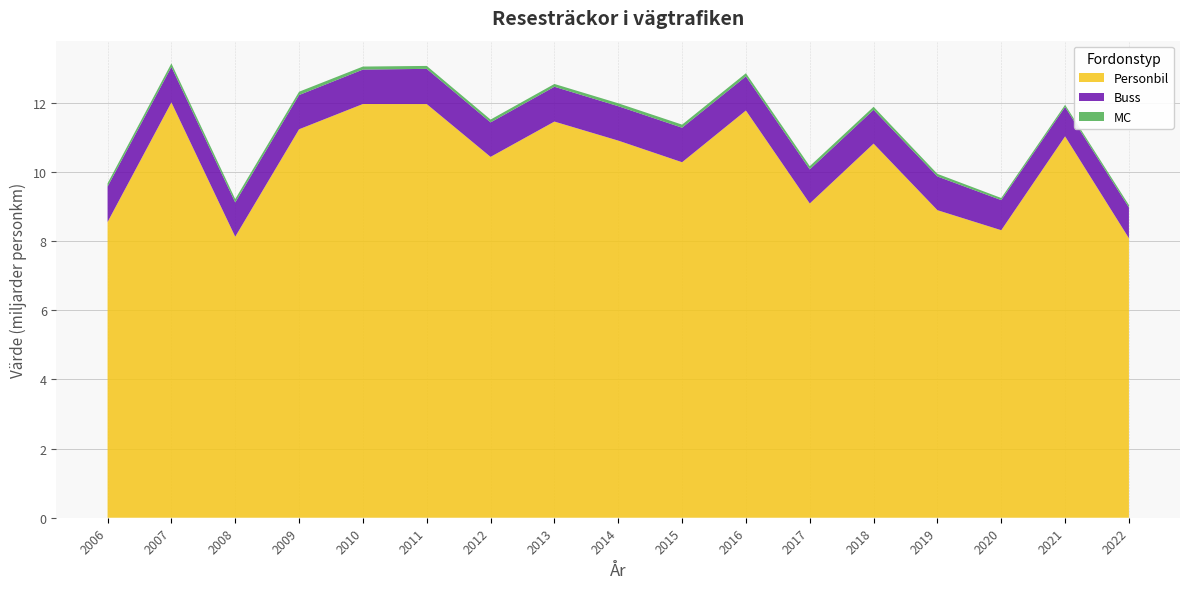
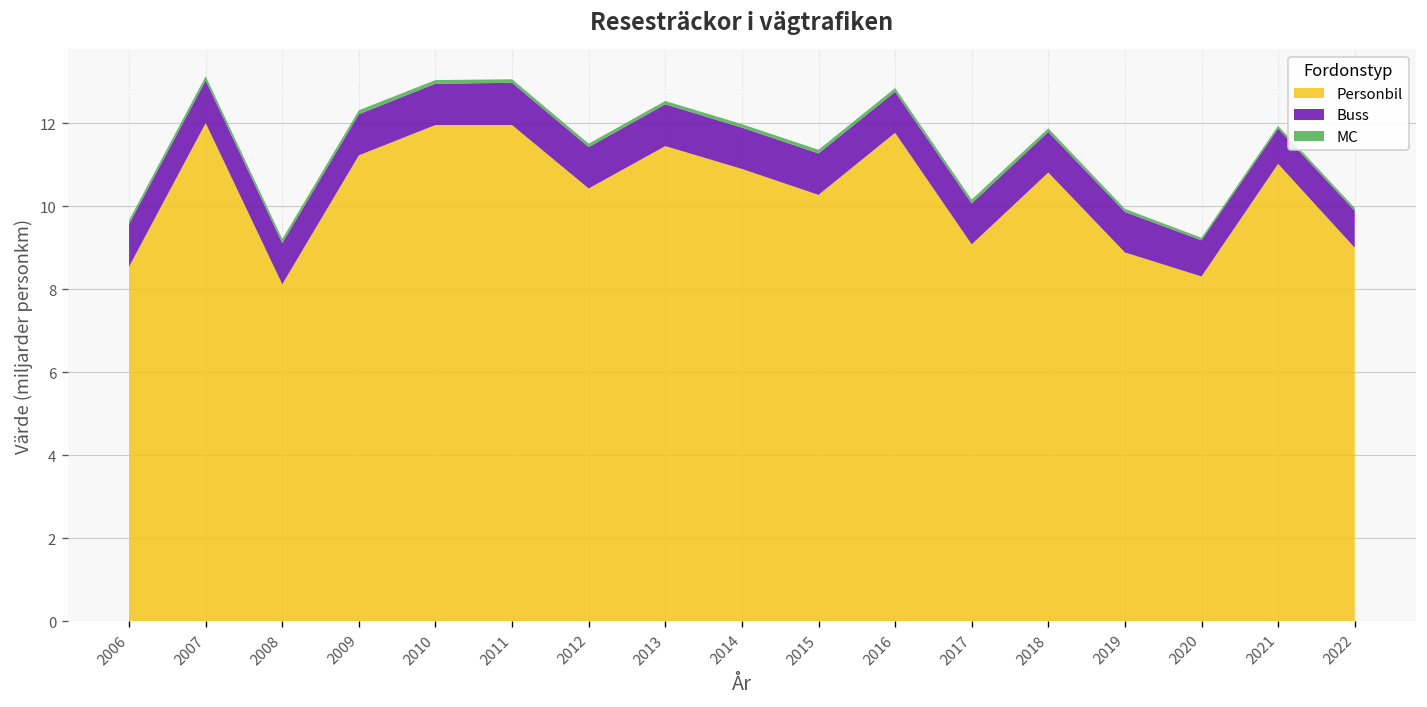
  {
    "Personbil": {
      "2006": 8.5,
      "2007": 12.0,
      "2008": 8.1,
      "2009": 11.2,
      "2010": 12.0,
      "2011": 12.0,
      "2012": 10.4,
      "2013": 11.5,
      "2014": 10.9,
      "2015": 10.3,
      "2016": 11.8,
      "2017": 9.1,
      "2018": 10.8,
      "2019": 8.9,
      "2020": 8.3,
      "2021": 11.0,
-     "2022": 8.1
+     "2022": 9.0
    },
    "Buss": {
      "2006": 1.0,
      "2007": 1.0,
      "2008": 1.0,
      "2009": 1.0,
      "2010": 1.0,
      "2011": 1.0,
      "2012": 1.0,
      "2013": 1.0,
      "2014": 1.0,
      "2015": 1.0,
      "2016": 1.0,
      "2017": 1.0,
      "2018": 1.0,
      "2019": 1.0
    },
    "MC": {
      "2006": 0.1,
      "2007": 0.1,
      "2008": 0.1,
      "2009": 0.1,
      "2010": 0.1,
      "2011": 0.1,
      "2012": 0.1,
      "2013": 0.1,
      "2014": 0.1,
      "2015": 0.1,
      "2016": 0.1,
      "2017": 0.1,
      "2018": 0.1,
      "2019": 0.1
    }
  }
